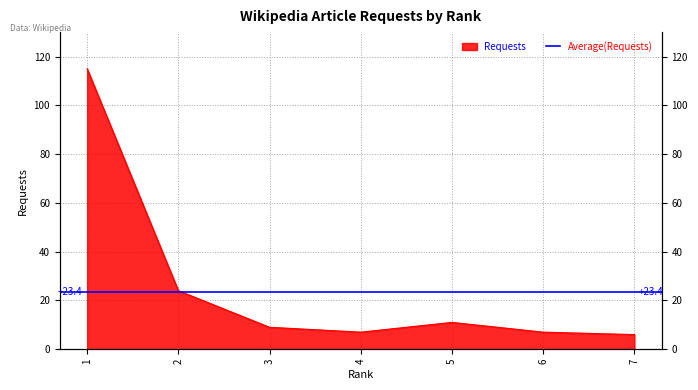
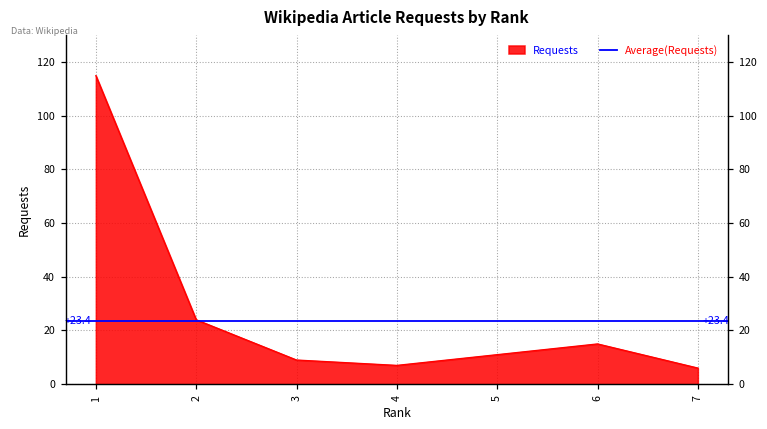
  {
    "1": 115,
    "2": 24,
    "3": 9,
    "4": 7,
    "5": 11,
-   "6": 7,
+   "6": 15,
    "7": 6
  }
